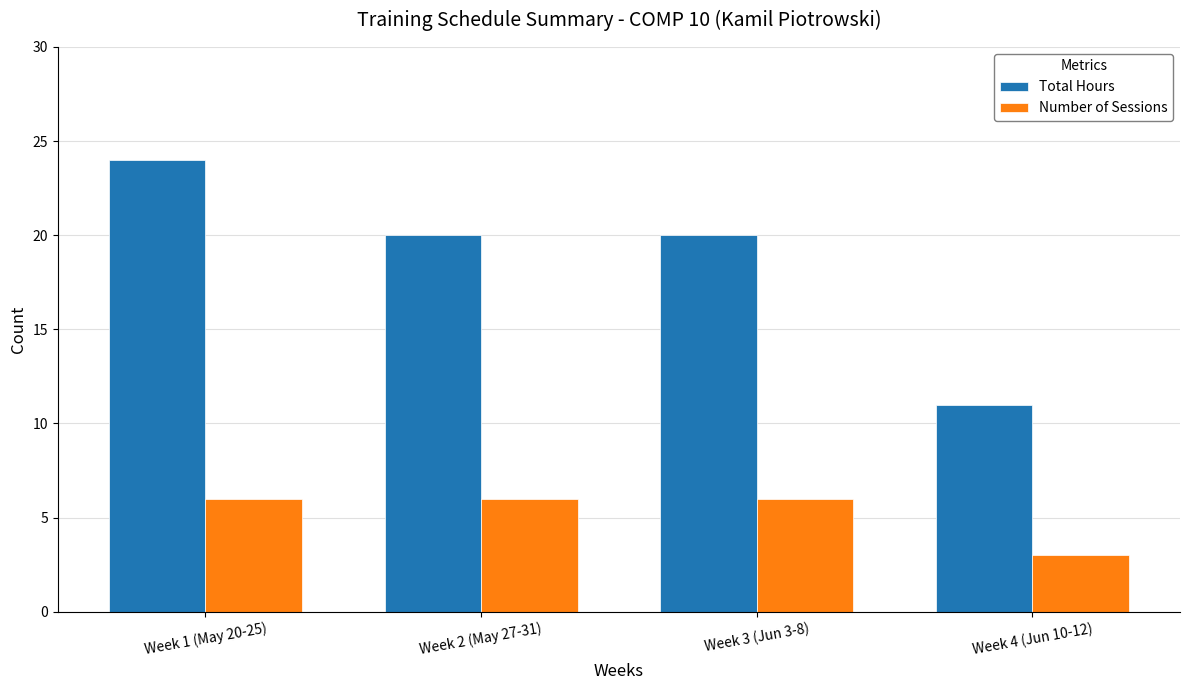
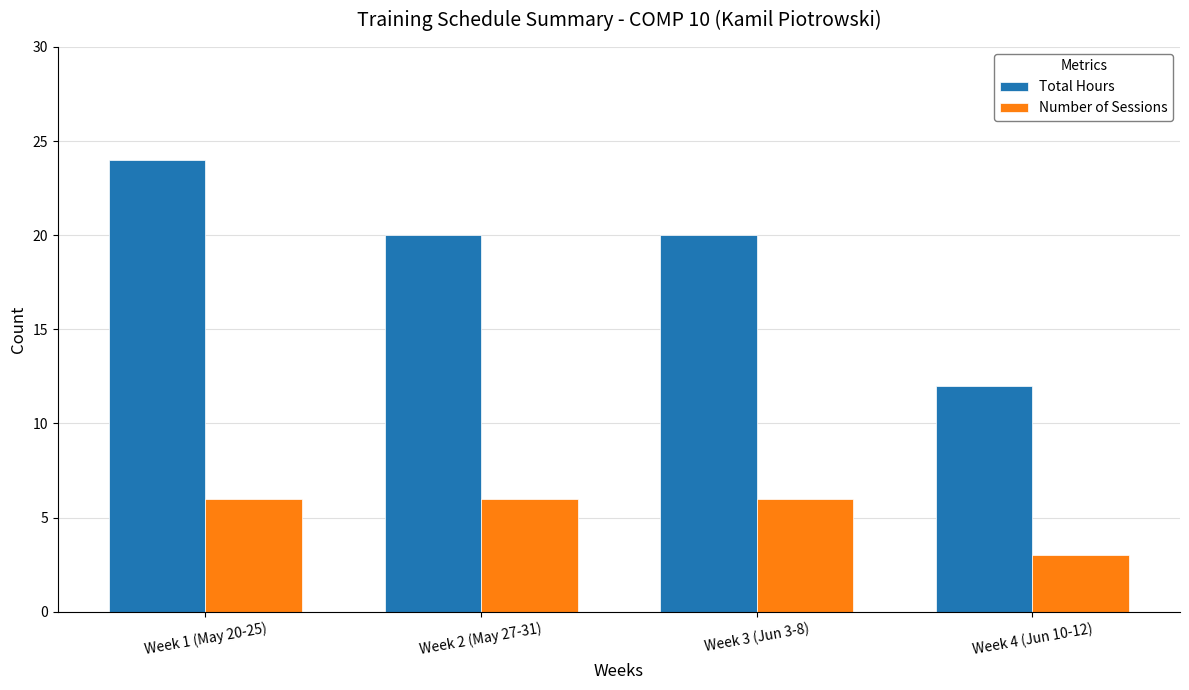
  {
    "Total Hours": {
      "Week 1 (May 20-25)": 24,
      "Week 2 (May 27-31)": 20,
      "Week 3 (Jun 3-8)": 20,
-     "Week 4 (Jun 10-12)": 11
+     "Week 4 (Jun 10-12)": 12
    },
    "Number of Sessions": {
      "Week 1 (May 20-25)": 6,
      "Week 2 (May 27-31)": 6,
      "Week 3 (Jun 3-8)": 6,
      "Week 4 (Jun 10-12)": 3
    }
  }
